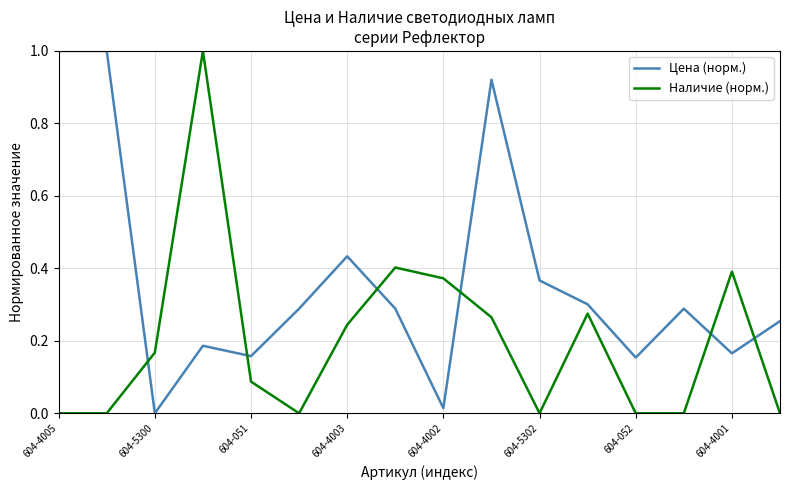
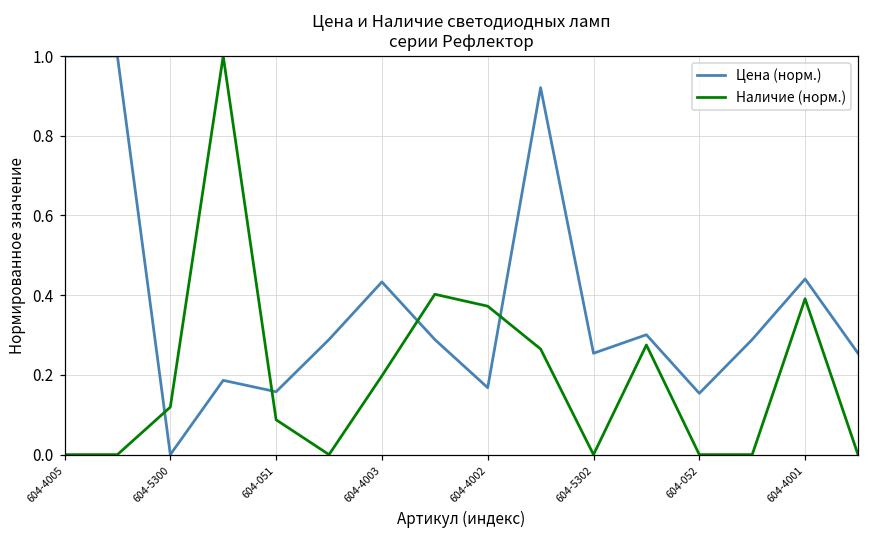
  {
    "Цена (норм.)": {
      "604-4005": 1.00,
      "604-5300": 0.00,
      "604-051": 0.16,
      "604-4003": 0.43,
-     "604-4002": 0.01,
-     "604-5302": 0.37,
+     "604-4002": 0.17,
+     "604-5302": 0.25,
      "604-052": 0.15,
-     "604-4001": 0.17
+     "604-4001": 0.44
    },
    "Наличие (норм.)": {
      "604-4005": 0.00,
-     "604-5300": 0.17,
+     "604-5300": 0.12,
      "604-051": 0.09,
-     "604-4003": 0.24,
+     "604-4003": 0.20,
      "604-4002": 0.37,
      "604-5302": 0.00,
      "604-052": 0.00,
      "604-4001": 0.39
    }
  }
